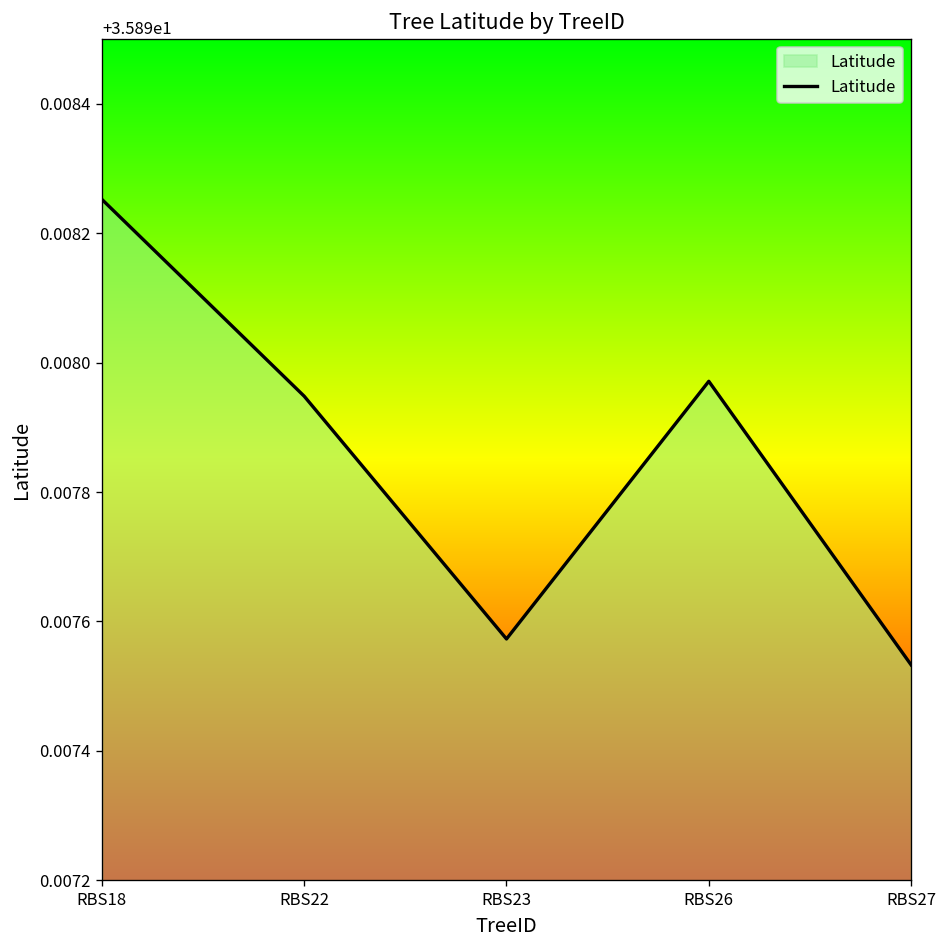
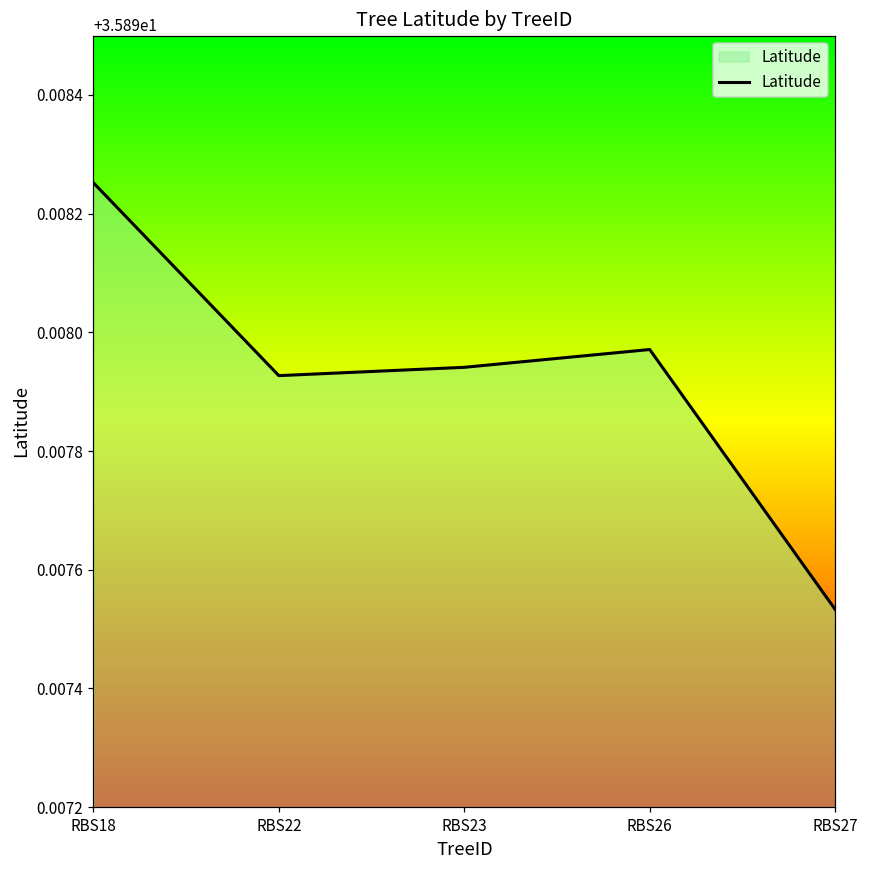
  {
    "RBS18": 35.89825,
-   "RBS22": 35.89795,
-   "RBS23": 35.89757,
+   "RBS22": 35.89793,
+   "RBS23": 35.89794,
    "RBS26": 35.89797,
    "RBS27": 35.89753
  }
